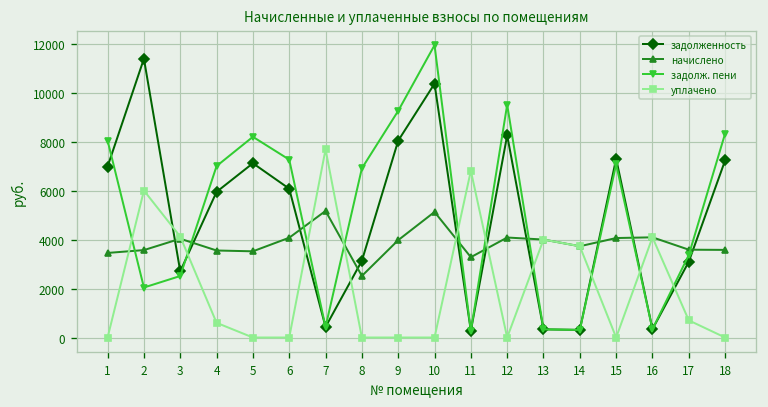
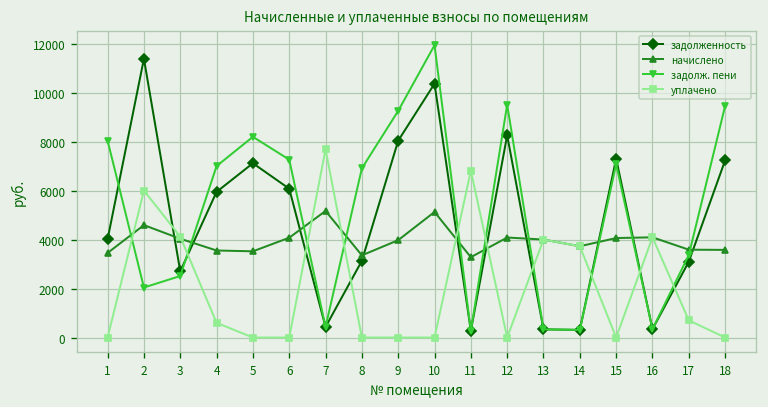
  {
    "задолженность": {
-     "1": 7000,
+     "1": 4000,
      "2": 11400,
      "3": 2700,
      "4": 5900,
      "5": 7100,
      "6": 6100,
      "8": 3100,
      "9": 8000,
      "10": 10400,
      "12": 8300,
      "15": 7300,
      "17": 3100,
      "18": 7200
    },
    "начислено": {
      "1": 3500,
-     "2": 3600,
+     "2": 4600,
      "4": 3600,
      "5": 3500,
      "6": 4100,
      "7": 5200,
-     "8": 2500,
+     "8": 3400,
      "9": 4000,
      "10": 5100,
      "11": 3300,
      "12": 4100,
      "15": 4100,
      "17": 3600,
      "18": 3600
    },
    "задолж. пени": {
      "1": 8000,
      "2": 2000,
      "3": 2500,
      "4": 7000,
      "5": 8200,
      "6": 7300,
      "8": 6900,
      "9": 9300,
      "10": 11900,
      "12": 9500,
      "15": 7100,
      "17": 3400,
-     "18": 8300
+     "18": 9500
    },
    "уплачено": {
      "1": 0,
      "2": 6000,
      "4": 600,
      "5": 0,
      "6": 0,
      "7": 7700,
      "8": 0,
      "9": 0,
      "10": 0,
      "11": 6800,
      "12": 0,
      "15": 0,
      "17": 700,
      "18": 0
    }
  }
